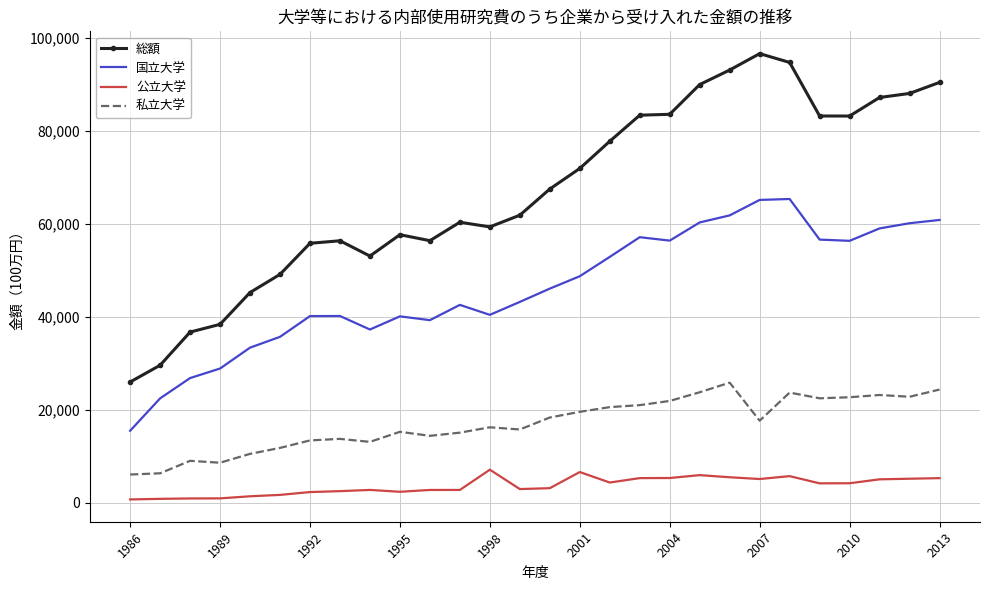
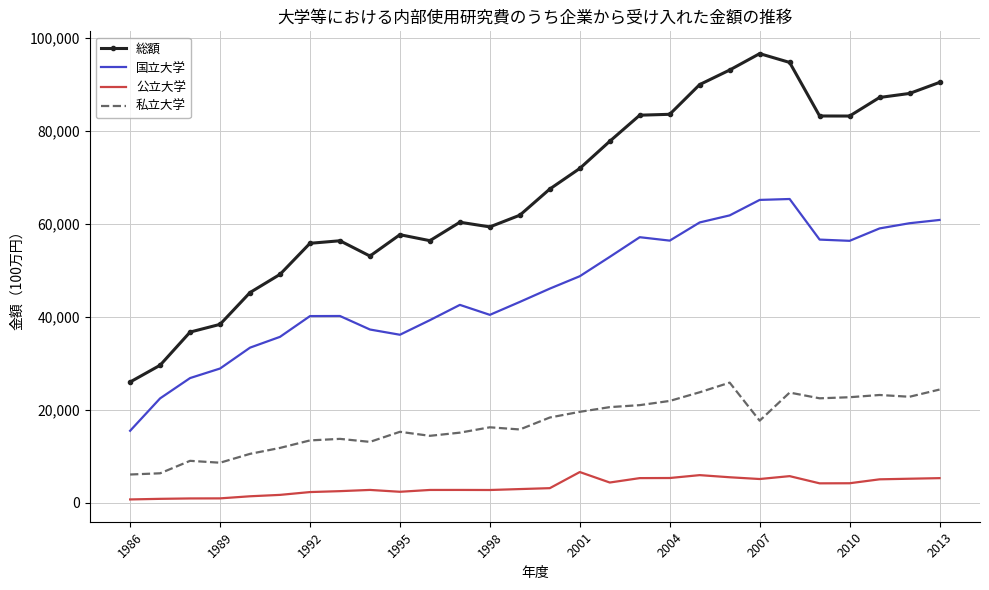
  {
    "総額": {
      "1986": "26,000",
      "1989": "38,000",
      "1992": "56,000",
      "1995": "58,000",
      "1998": "59,000",
      "2001": "72,000",
      "2004": "84,000",
      "2007": "97,000",
      "2010": "83,000",
      "2013": "90,000"
    },
    "国立大学": {
      "1986": "15,000",
      "1989": "29,000",
      "1992": "40,000",
-     "1995": "40,000",
+     "1995": "36,000",
      "1998": "40,000",
      "2001": "49,000",
      "2004": "56,000",
      "2007": "65,000",
      "2010": "56,000",
      "2013": "61,000"
    },
    "公立大学": {
      "1986": "1,000",
      "1989": "1,000",
      "1992": "2,000",
      "1995": "2,000",
-     "1998": "7,000",
+     "1998": "3,000",
      "2001": "7,000",
      "2004": "5,000",
      "2007": "5,000",
      "2010": "4,000",
      "2013": "5,000"
    },
    "私立大学": {
      "1986": "6,000",
      "1989": "9,000",
      "1992": "13,000",
      "1995": "15,000",
      "1998": "16,000",
      "2001": "20,000",
      "2004": "22,000",
      "2007": "18,000",
      "2010": "23,000",
      "2013": "24,000"
    }
  }
